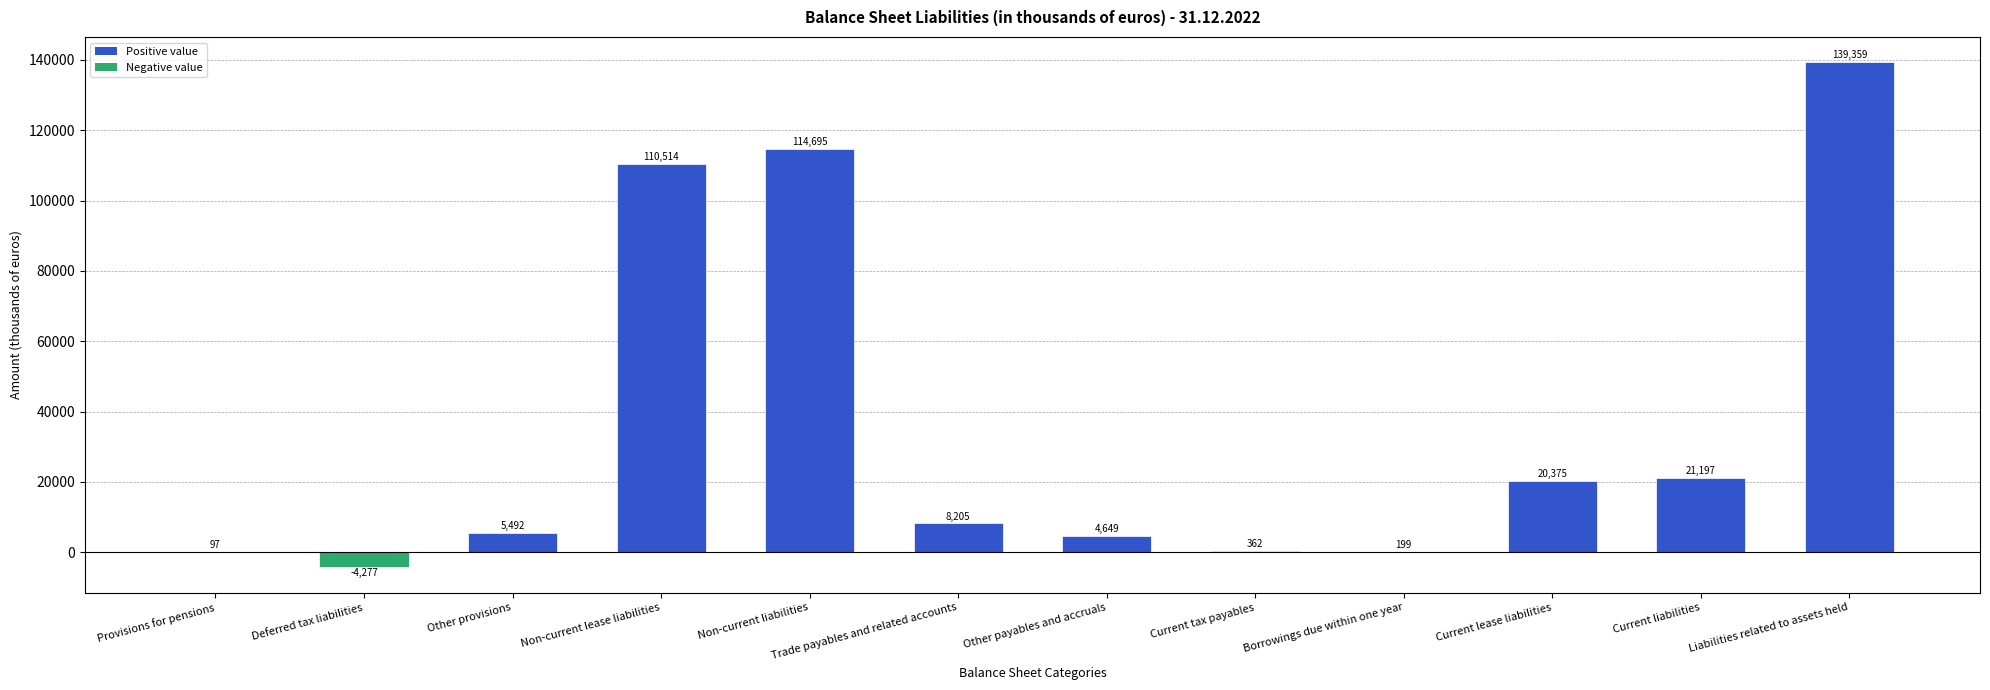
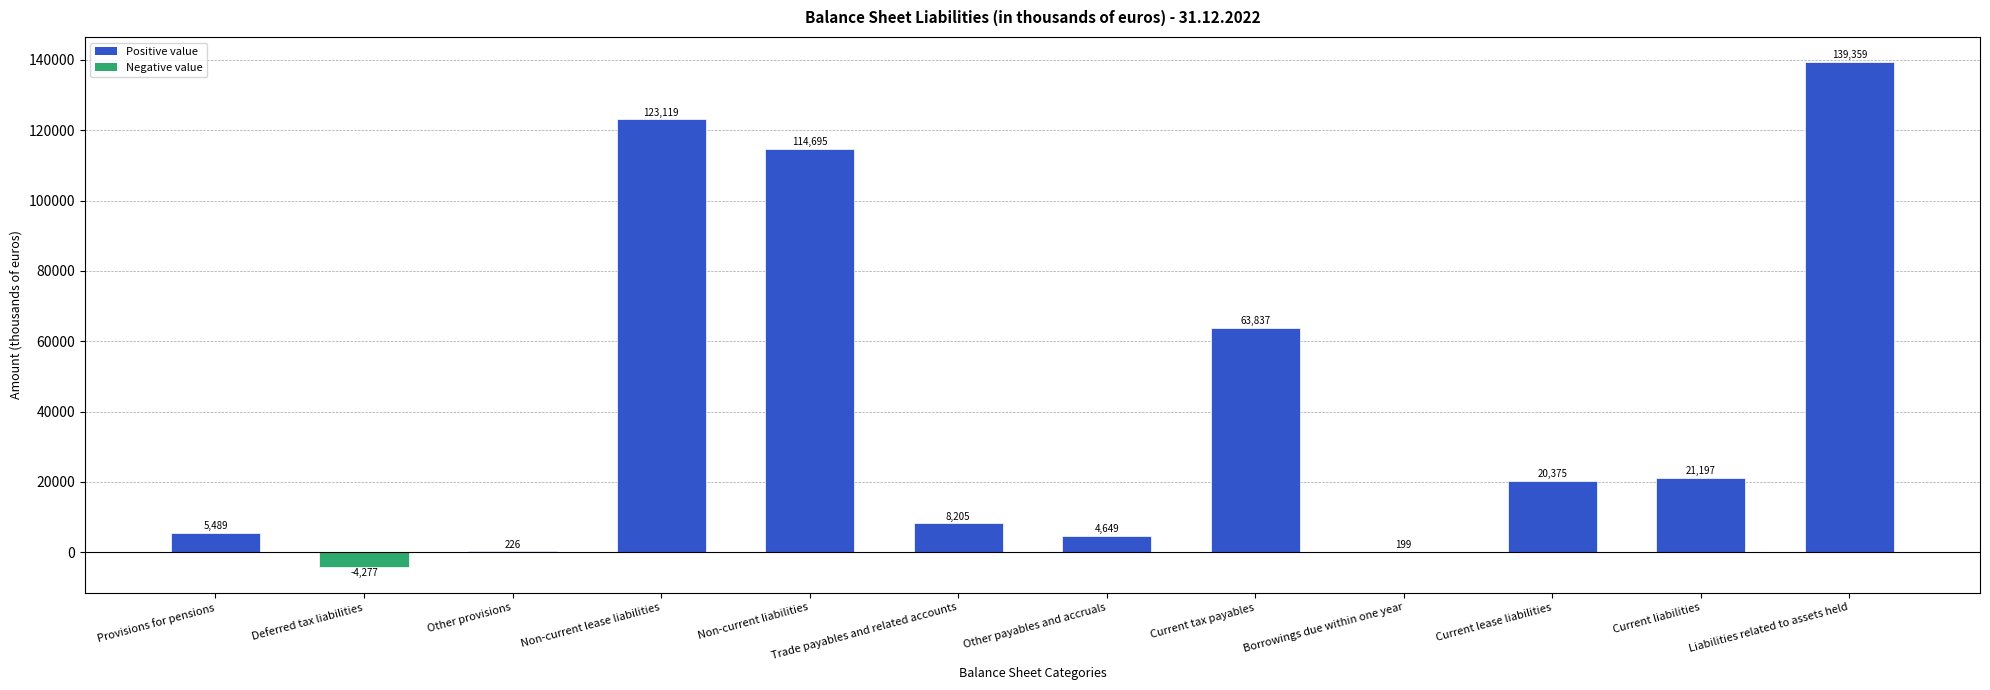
  {
-   "Provisions for pensions": "97",
+   "Provisions for pensions": "5,489",
    "Deferred tax liabilities": "-4,277",
-   "Other provisions": "5,492",
-   "Non-current lease liabilities": "110,514",
+   "Other provisions": "226",
+   "Non-current lease liabilities": "123,119",
    "Non-current liabilities": "114,695",
    "Trade payables and related accounts": "8,205",
    "Other payables and accruals": "4,649",
-   "Current tax payables": "362",
+   "Current tax payables": "63,837",
    "Borrowings due within one year": "199",
    "Current lease liabilities": "20,375",
    "Current liabilities": "21,197",
    "Liabilities related to assets held": "139,359"
  }
